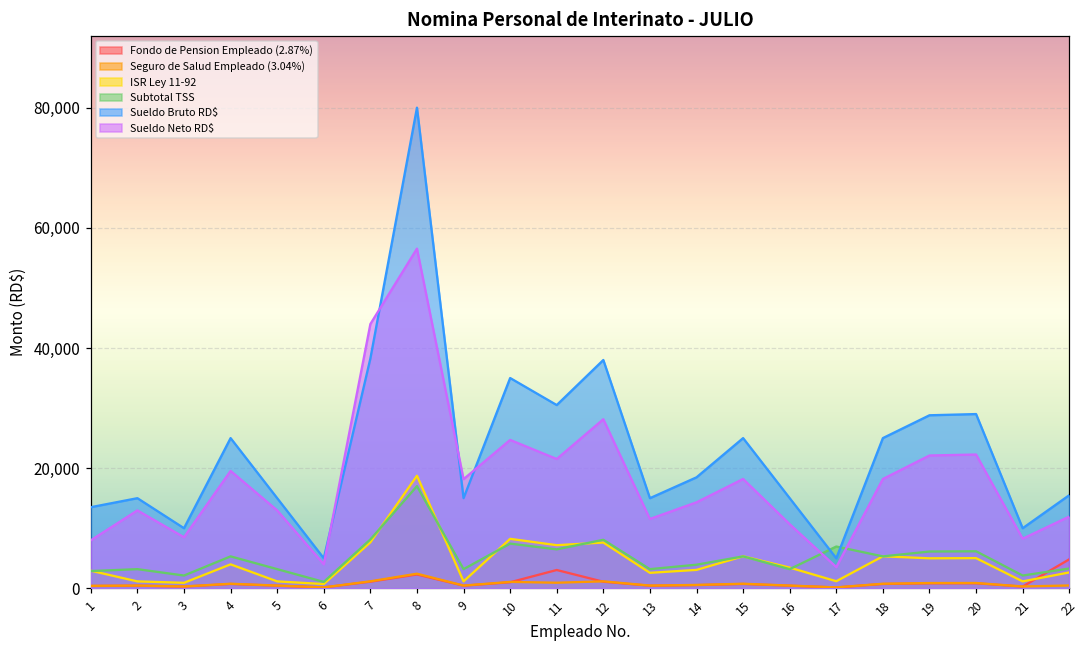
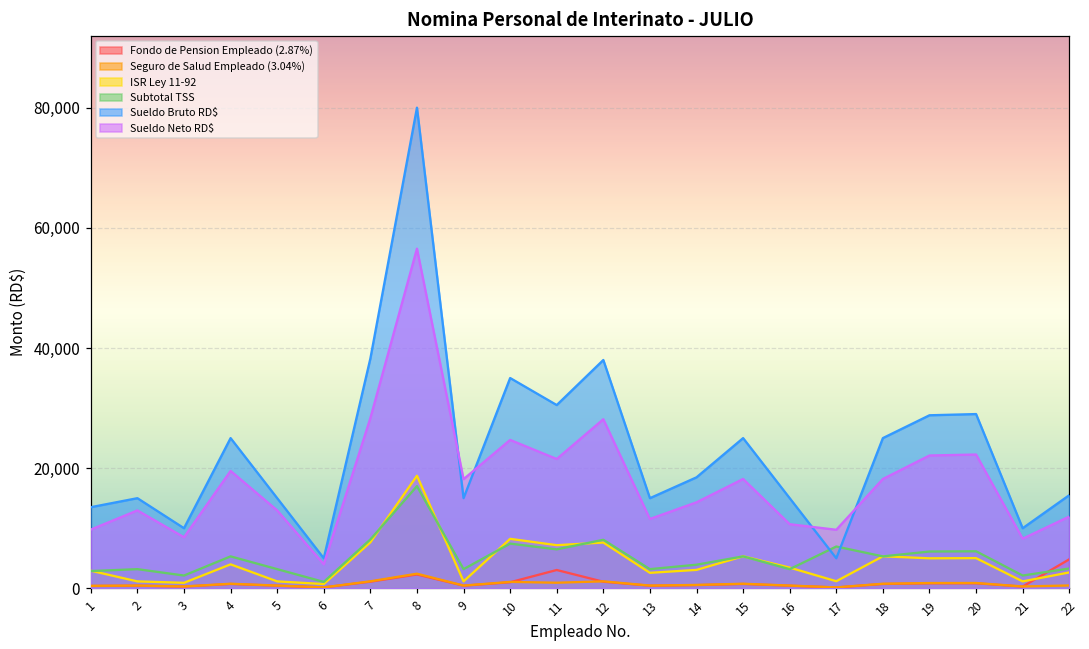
  {
    "Fondo de Pension Empleado (2.87%)": {
      "11": "3,000",
      "22": "5,000"
    },
    "Subtotal TSS": {
      "2": "3,000",
      "3": "2,000",
      "4": "5,000",
      "5": "3,000",
      "7": "8,000",
      "8": "17,000",
      "9": "3,000",
      "10": "7,000",
      "11": "6,000",
      "13": "3,000",
      "14": "4,000",
      "17": "7,000",
      "19": "6,000",
      "20": "6,000",
      "21": "2,000",
      "22": "3,000"
    },
    "Sueldo Bruto RD$": {
      "1": "14,000",
      "2": "15,000",
      "3": "10,000",
      "4": "25,000",
      "5": "15,000",
      "6": "5,000",
      "7": "38,000",
      "8": "80,000",
      "9": "15,000",
      "10": "35,000",
      "11": "31,000",
      "12": "38,000",
      "13": "15,000",
      "14": "18,000",
      "15": "25,000",
      "16": "15,000",
      "17": "5,000",
      "18": "25,000",
      "19": "29,000",
      "20": "29,000",
      "21": "10,000",
      "22": "16,000"
    },
    "Sueldo Neto RD$": {
-     "1": "8,000",
+     "1": "10,000",
      "2": "13,000",
      "3": "8,000",
      "4": "20,000",
      "5": "13,000",
      "6": "4,000",
-     "7": "44,000",
+     "7": "28,000",
      "8": "57,000",
      "9": "18,000",
      "10": "25,000",
      "11": "22,000",
      "12": "28,000",
      "13": "12,000",
      "14": "14,000",
      "15": "18,000",
      "16": "11,000",
-     "17": "4,000",
+     "17": "10,000",
      "18": "18,000",
      "19": "22,000",
      "20": "22,000",
      "21": "8,000",
      "22": "12,000"
    }
  }
